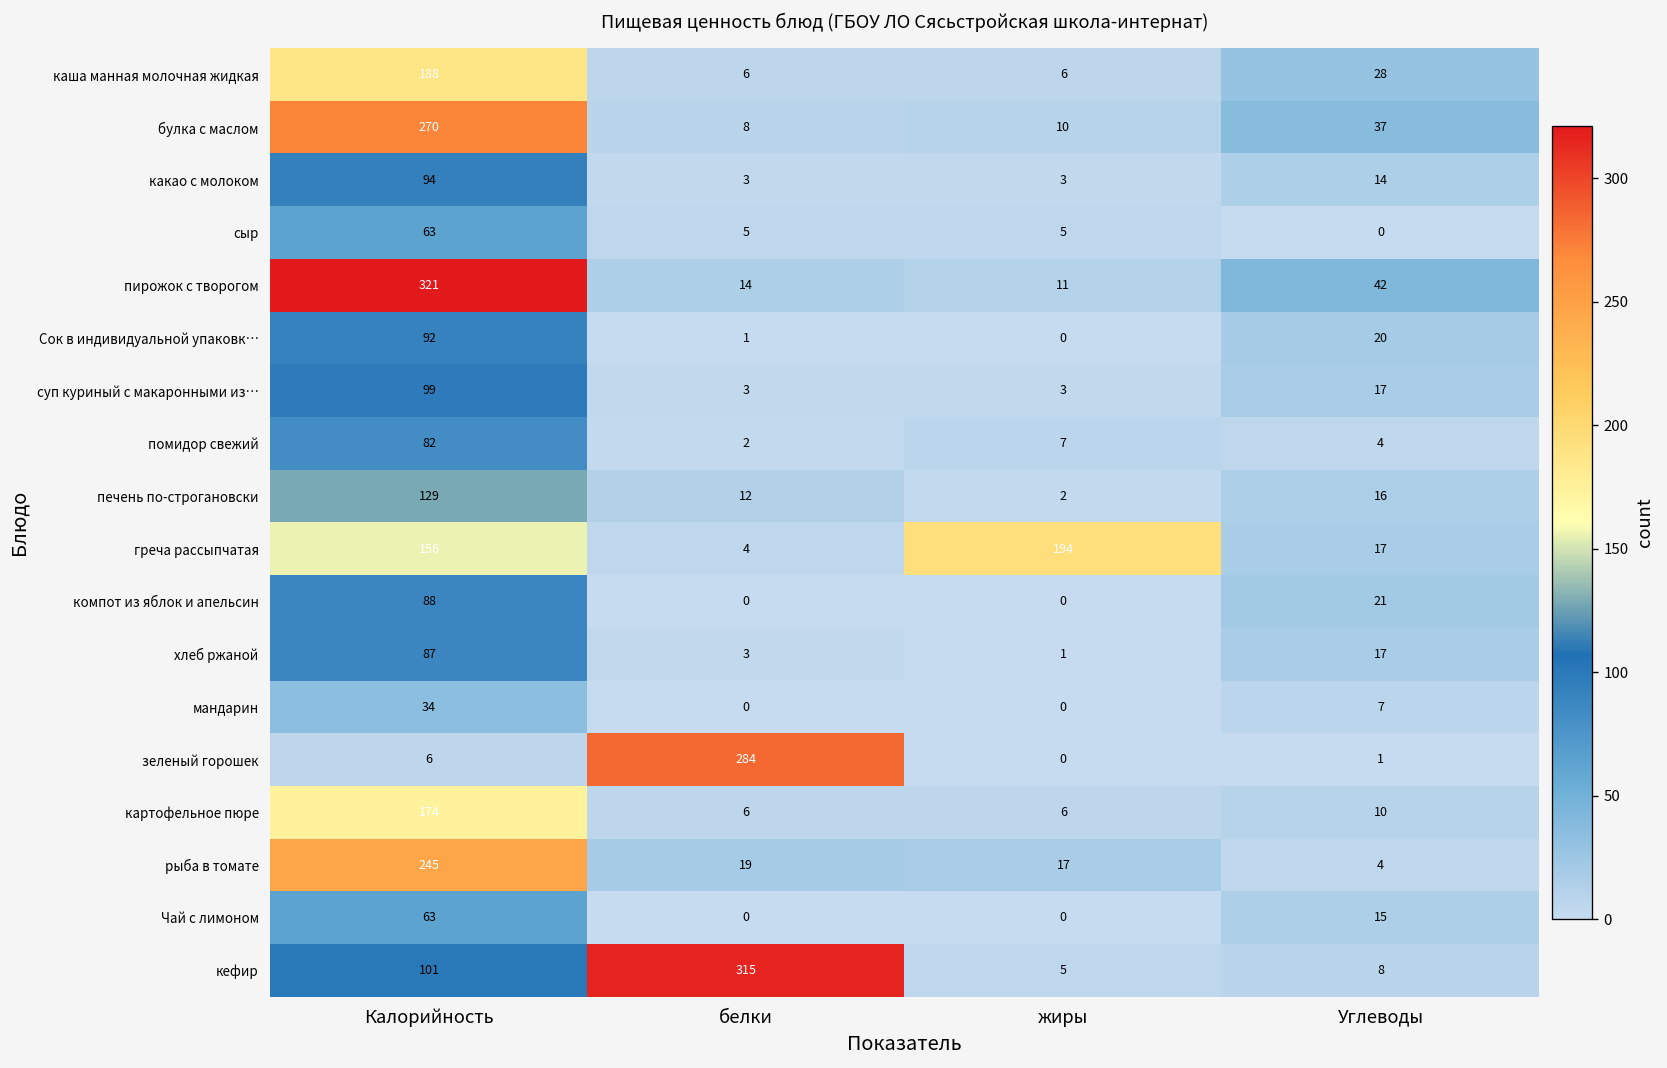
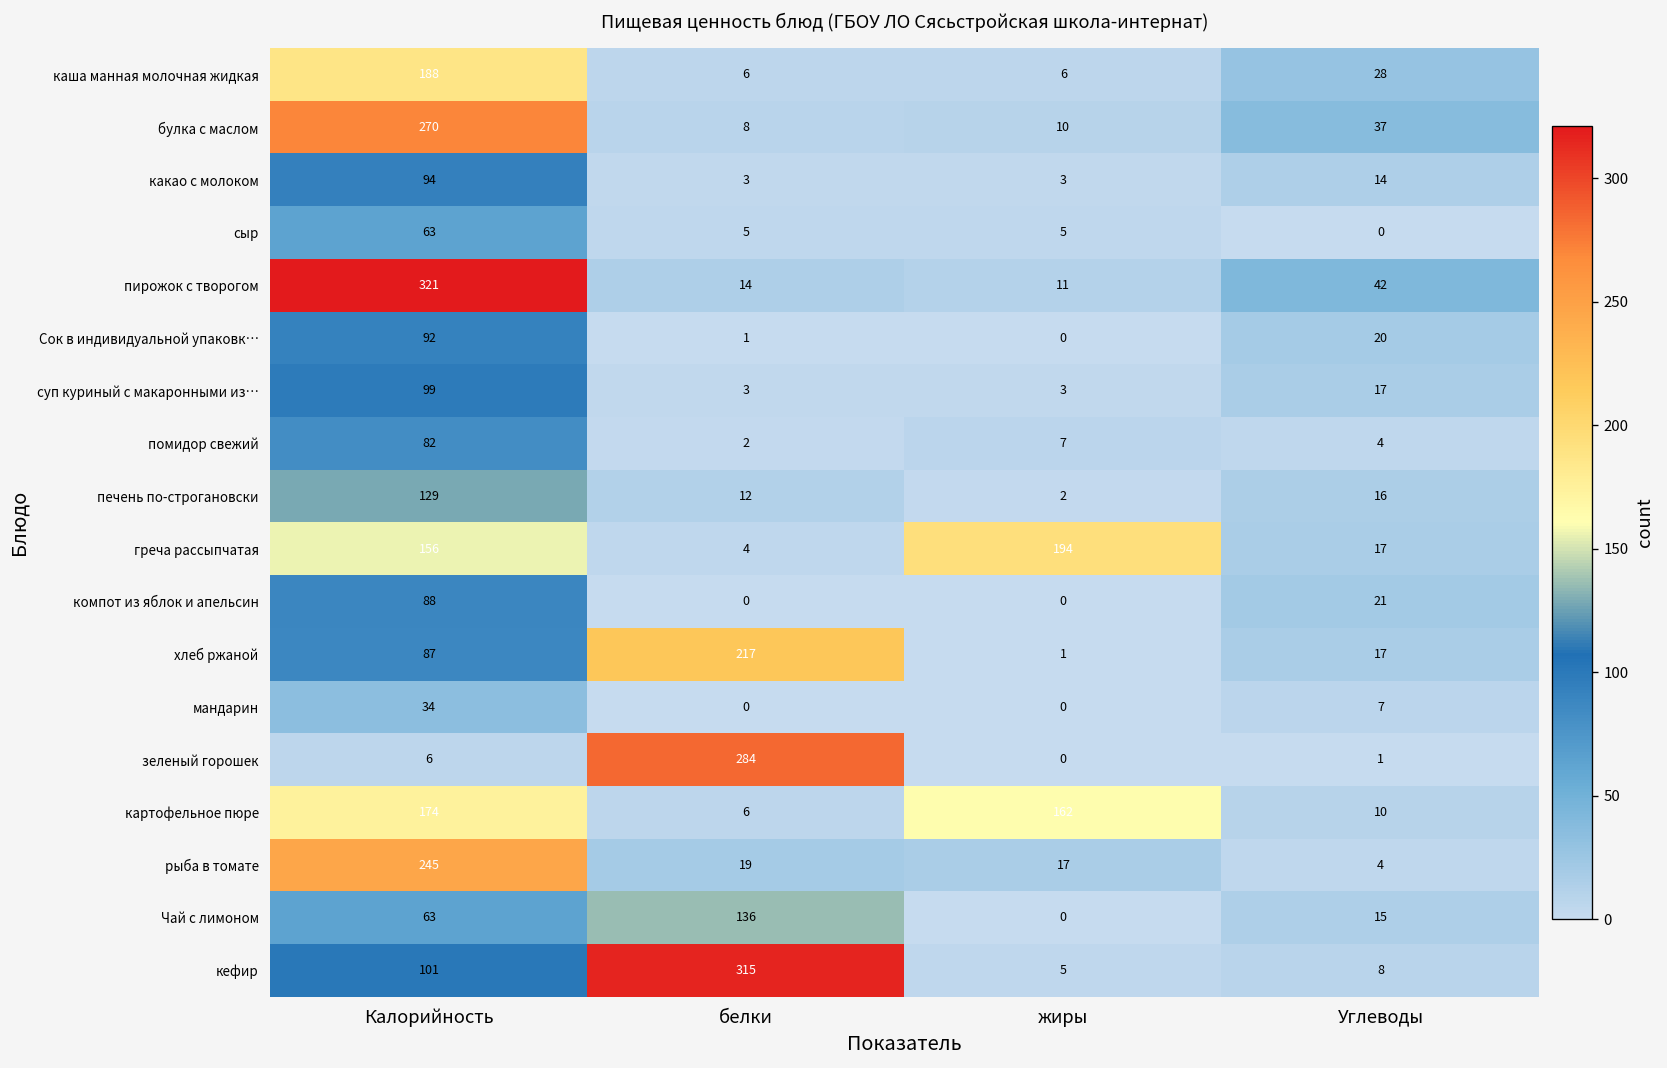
  {
    "каша манная молочная жидкая": {
      "Калорийность": 188,
      "белки": 6,
      "жиры": 6,
      "Углеводы": 28
    },
    "булка с маслом": {
      "Калорийность": 270,
      "белки": 8,
      "жиры": 10,
      "Углеводы": 37
    },
    "какао с молоком": {
      "Калорийность": 94,
      "белки": 3,
      "жиры": 3,
      "Углеводы": 14
    },
    "сыр": {
      "Калорийность": 63,
      "белки": 5,
      "жиры": 5,
      "Углеводы": 0
    },
    "пирожок с творогом": {
      "Калорийность": 321,
      "белки": 14,
      "жиры": 11,
      "Углеводы": 42
    },
    "Сок в индивидуальной упаковк…": {
      "Калорийность": 92,
      "белки": 1,
      "жиры": 0,
      "Углеводы": 20
    },
    "суп куриный с макаронными из…": {
      "Калорийность": 99,
      "белки": 3,
      "жиры": 3,
      "Углеводы": 17
    },
    "помидор свежий": {
      "Калорийность": 82,
      "белки": 2,
      "жиры": 7,
      "Углеводы": 4
    },
    "печень по-строгановски": {
      "Калорийность": 129,
      "белки": 12,
      "жиры": 2,
      "Углеводы": 16
    },
    "греча рассыпчатая": {
      "Калорийность": 156,
      "белки": 4,
      "жиры": 194,
      "Углеводы": 17
    },
    "компот из яблок и апельсин": {
      "Калорийность": 88,
      "белки": 0,
      "жиры": 0,
      "Углеводы": 21
    },
    "хлеб ржаной": {
      "Калорийность": 87,
-     "белки": 3,
+     "белки": 217,
      "жиры": 1,
      "Углеводы": 17
    },
    "мандарин": {
      "Калорийность": 34,
      "белки": 0,
      "жиры": 0,
      "Углеводы": 7
    },
    "зеленый горошек": {
      "Калорийность": 6,
      "белки": 284,
      "жиры": 0,
      "Углеводы": 1
    },
    "картофельное пюре": {
      "Калорийность": 174,
      "белки": 6,
-     "жиры": 6,
+     "жиры": 162,
      "Углеводы": 10
    },
    "рыба в томате": {
      "Калорийность": 245,
      "белки": 19,
      "жиры": 17,
      "Углеводы": 4
    },
    "Чай с лимоном": {
      "Калорийность": 63,
-     "белки": 0,
+     "белки": 136,
      "жиры": 0,
      "Углеводы": 15
    },
    "кефир": {
      "Калорийность": 101,
      "белки": 315,
      "жиры": 5,
      "Углеводы": 8
    }
  }
